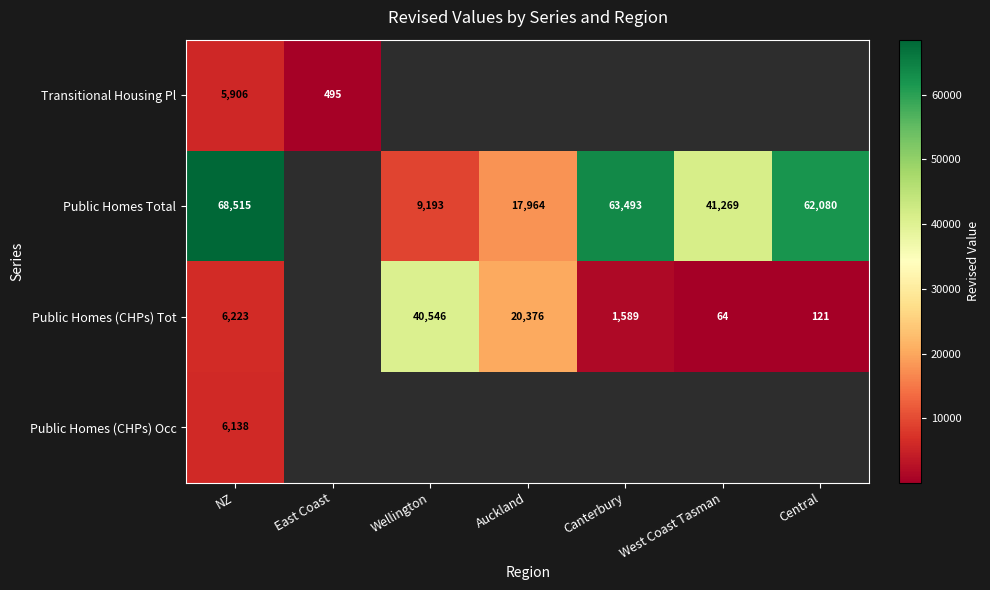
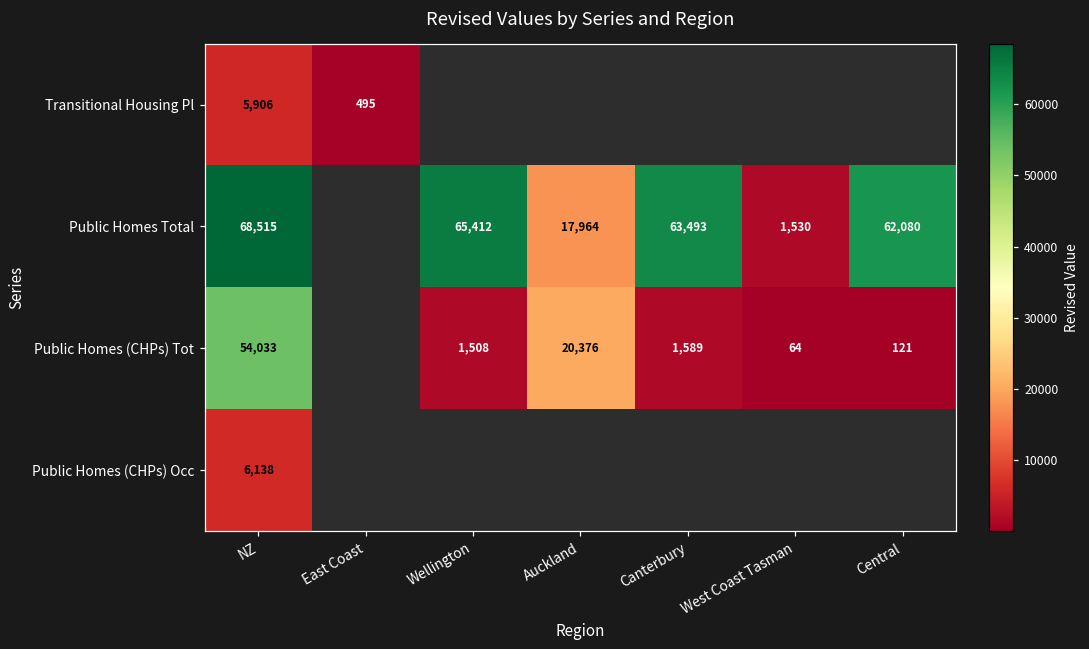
  {
    "Transitional Housing Pl": {
      "NZ": "5,906",
      "East Coast": "495"
    },
    "Public Homes Total": {
      "NZ": "68,515",
-     "Wellington": "9,193",
+     "Wellington": "65,412",
      "Auckland": "17,964",
      "Canterbury": "63,493",
-     "West Coast Tasman": "41,269",
+     "West Coast Tasman": "1,530",
      "Central": "62,080"
    },
    "Public Homes (CHPs) Tot": {
-     "NZ": "6,223",
-     "Wellington": "40,546",
+     "NZ": "54,033",
+     "Wellington": "1,508",
      "Auckland": "20,376",
      "Canterbury": "1,589",
      "West Coast Tasman": "64",
      "Central": "121"
    },
    "Public Homes (CHPs) Occ": {
      "NZ": "6,138"
    }
  }
